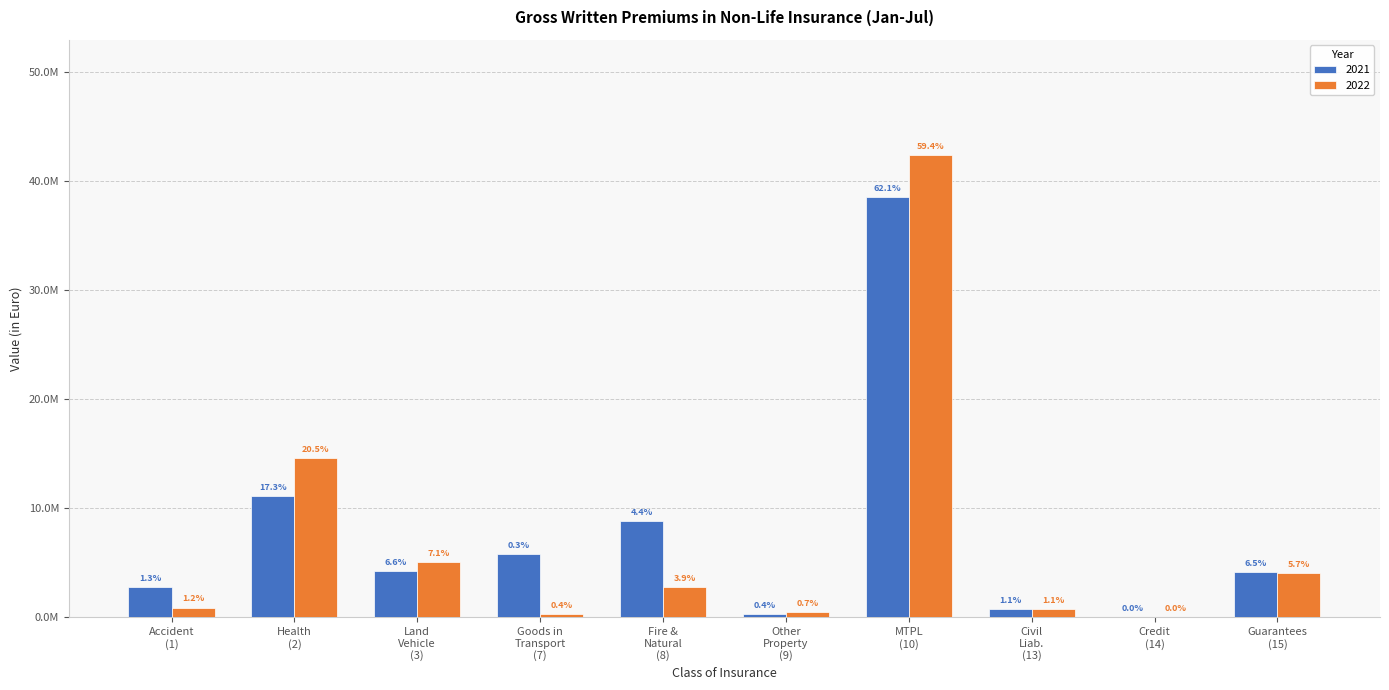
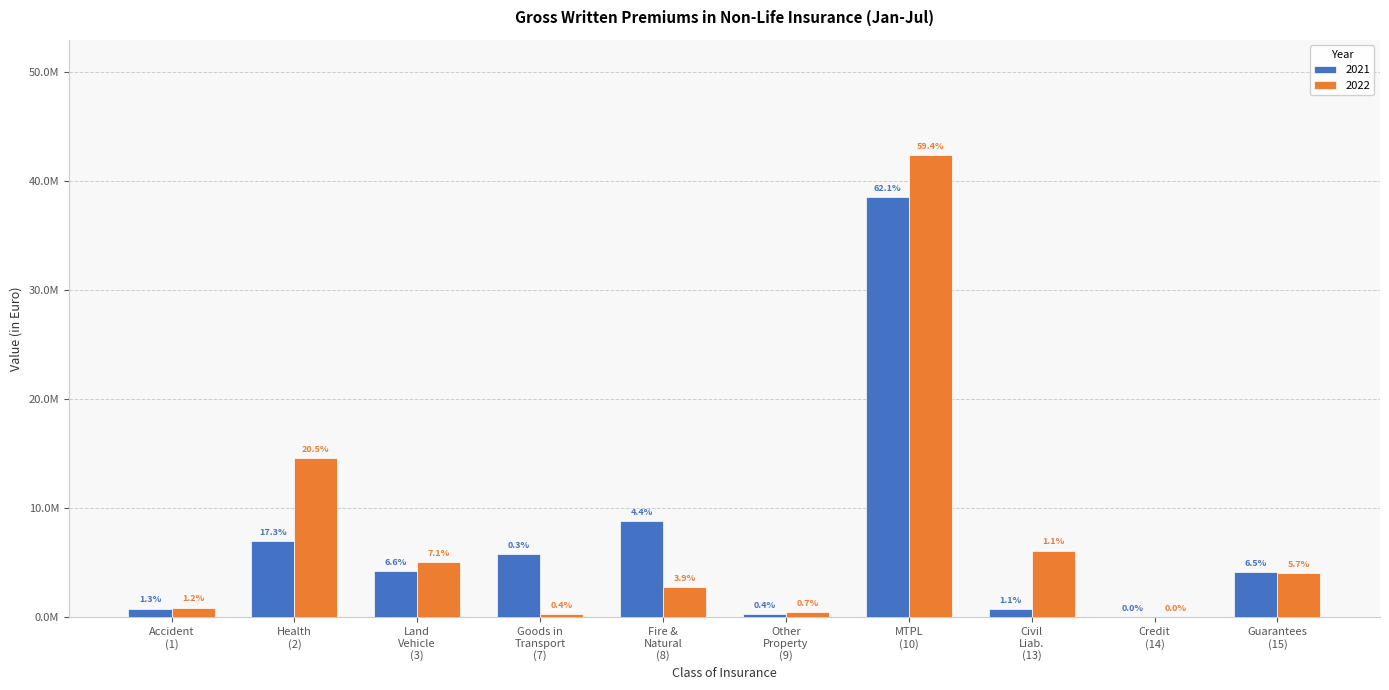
  {
    "2021": {
-     "Accident (1)": 2800000,
-     "Health (2)": 11100000
+     "Accident (1)": 800000,
+     "Health (2)": 7000000
    },
    "2022": {
-     "Civil Liab. (13)": 800000
+     "Civil Liab. (13)": 6100000
    }
  }
